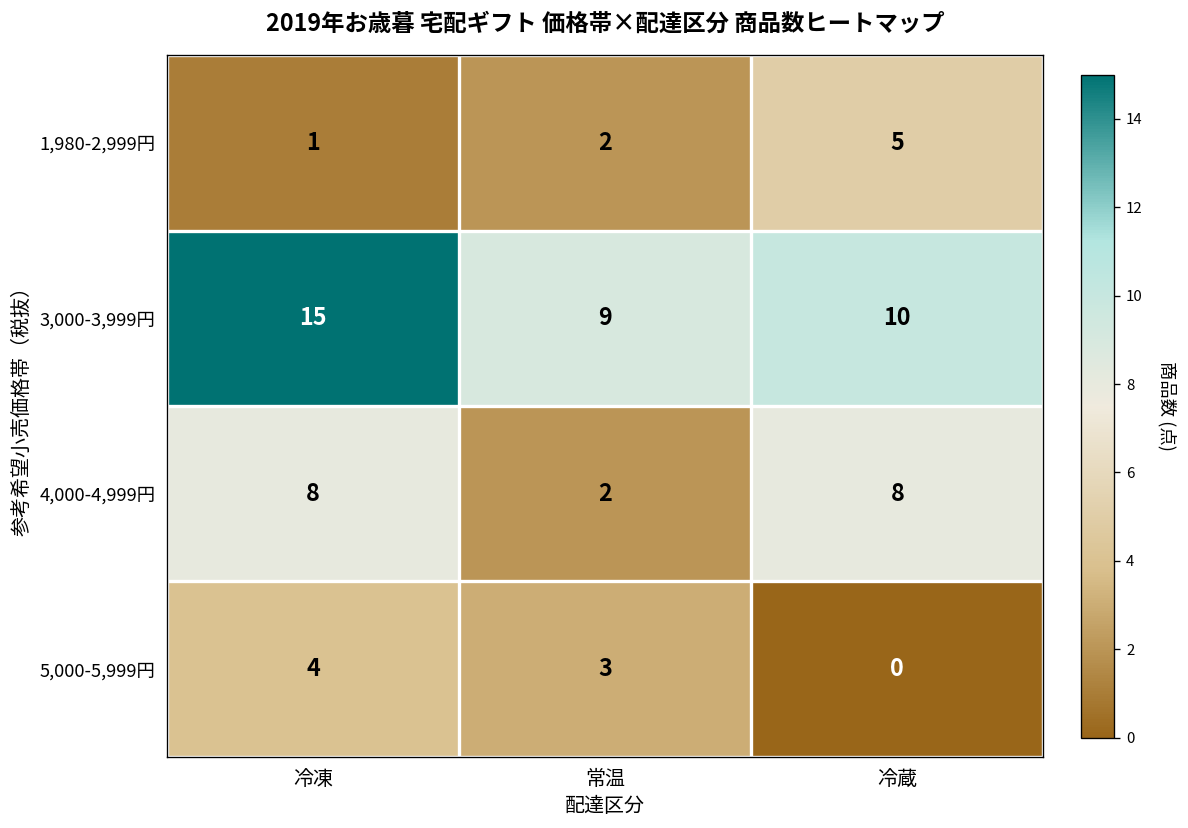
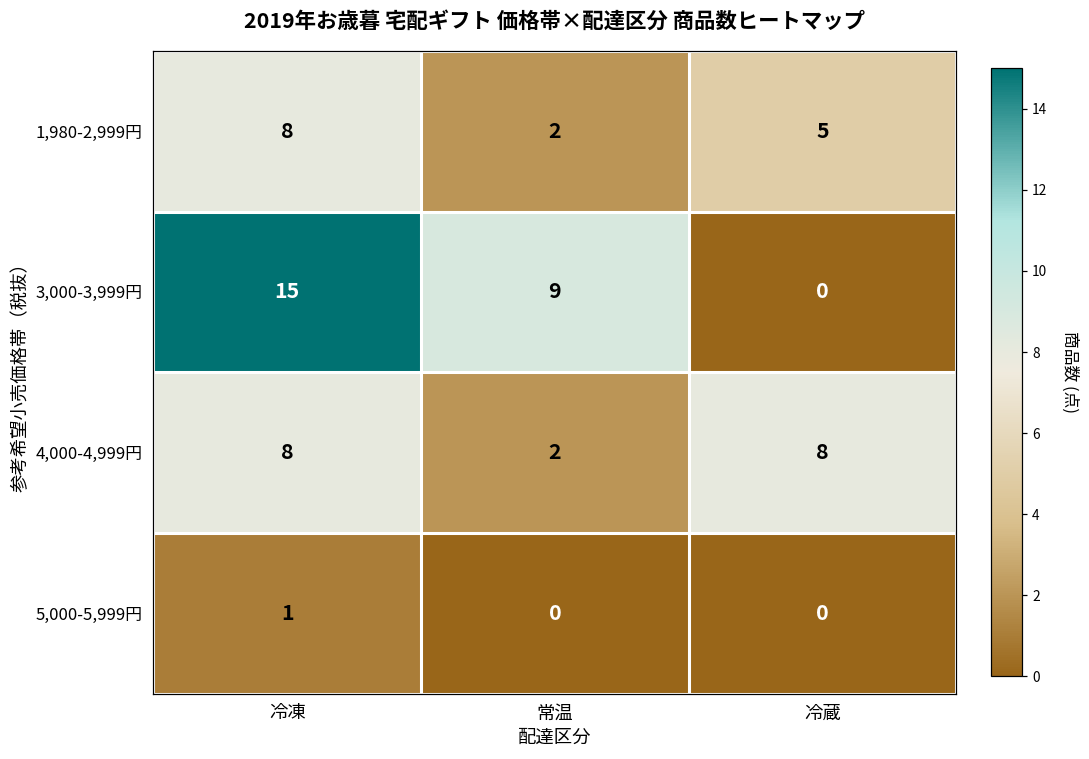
  {
    "1,980-2,999円": {
-     "冷凍": 1,
+     "冷凍": 8,
      "常温": 2,
      "冷蔵": 5
    },
    "3,000-3,999円": {
      "冷凍": 15,
      "常温": 9,
-     "冷蔵": 10
+     "冷蔵": 0
    },
    "4,000-4,999円": {
      "冷凍": 8,
      "常温": 2,
      "冷蔵": 8
    },
    "5,000-5,999円": {
-     "冷凍": 4,
-     "常温": 3,
+     "冷凍": 1,
+     "常温": 0,
      "冷蔵": 0
    }
  }
